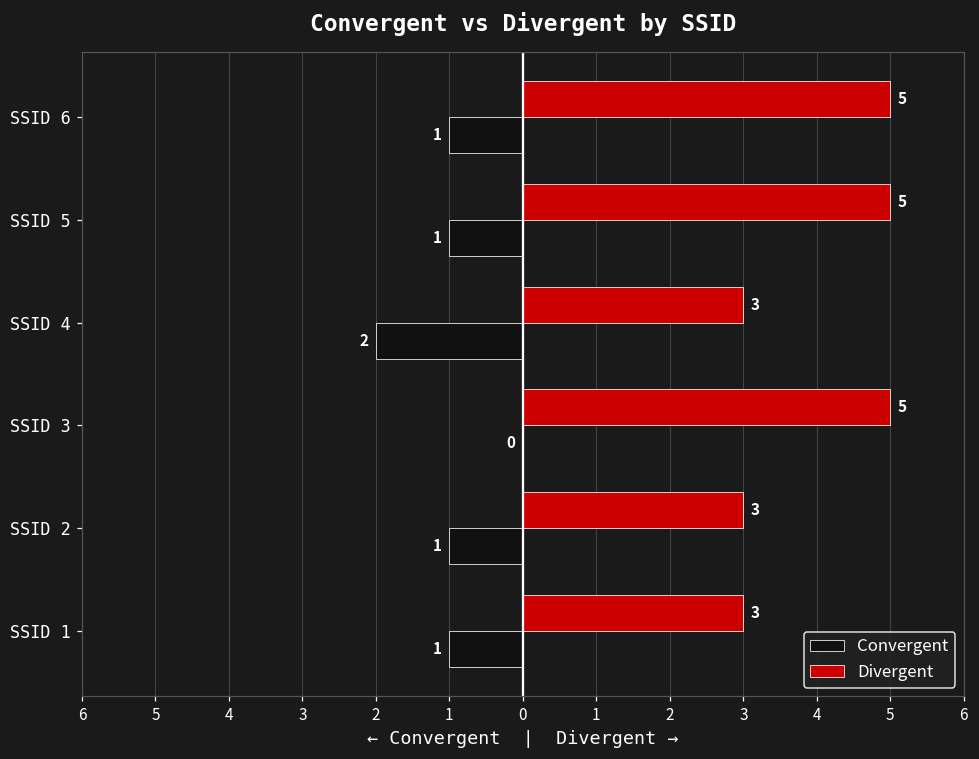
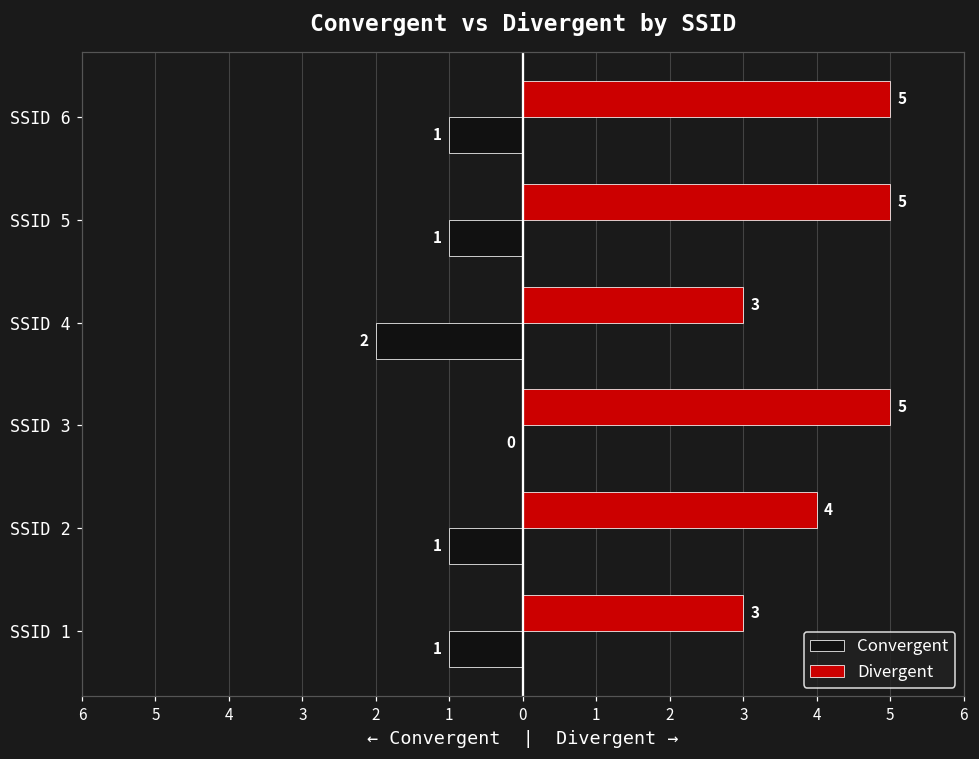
  {
    "Convergent": {
      "SSID 3": 0
    },
    "Divergent": {
      "SSID 6": 5,
      "SSID 5": 5,
      "SSID 4": 3,
      "SSID 3": 5,
-     "SSID 2": 3,
+     "SSID 2": 4,
      "SSID 1": 3
    }
  }
